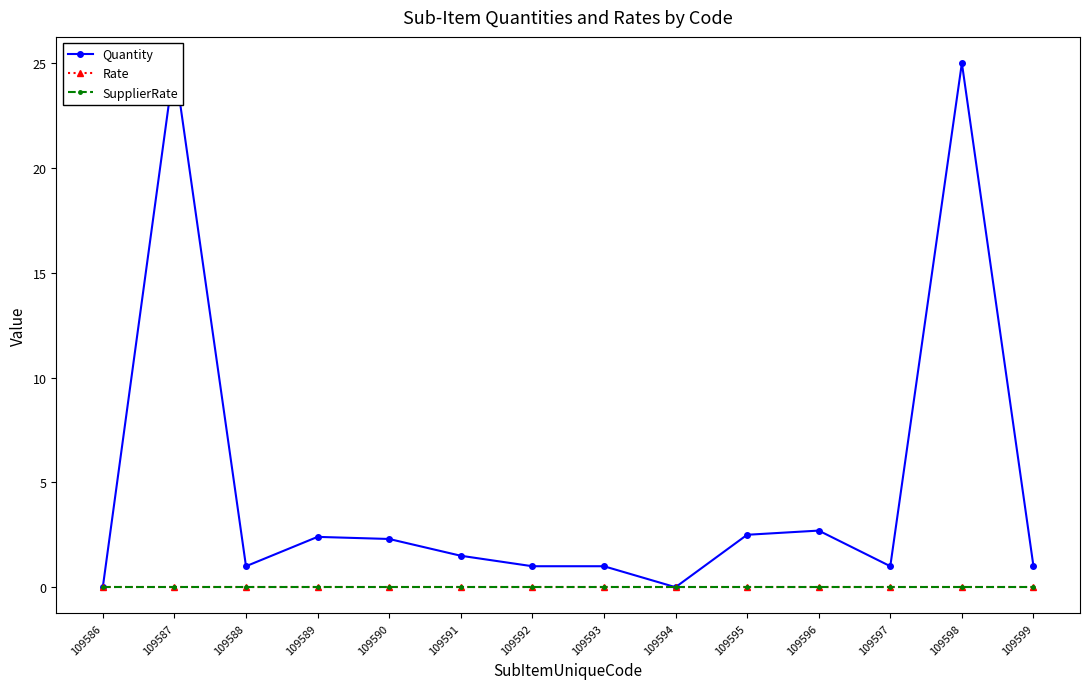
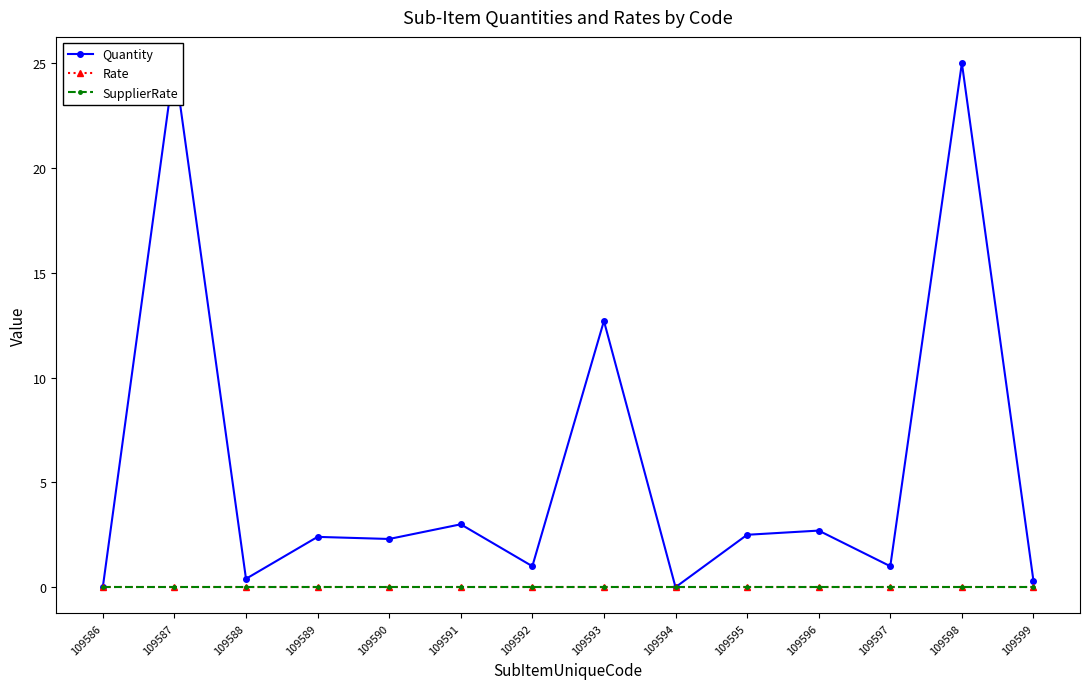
  {
    "Quantity": {
-     "109588": 1.0,
+     "109588": 0.4,
      "109589": 2.4,
      "109590": 2.3,
-     "109591": 1.5,
+     "109591": 3.0,
      "109592": 1.0,
-     "109593": 1.0,
+     "109593": 12.7,
      "109595": 2.5,
      "109596": 2.7,
      "109597": 1.0,
      "109598": 25.0,
-     "109599": 1.0
+     "109599": 0.3
    },
    "SupplierRate": {
      "109587": 0.0,
      "109588": 0.0,
      "109589": 0.0,
      "109590": 0.0,
      "109591": 0.0,
      "109592": 0.0,
      "109593": 0.0,
      "109595": 0.0,
      "109596": 0.0,
      "109597": 0.0,
      "109598": 0.0,
      "109599": 0.0
    }
  }
